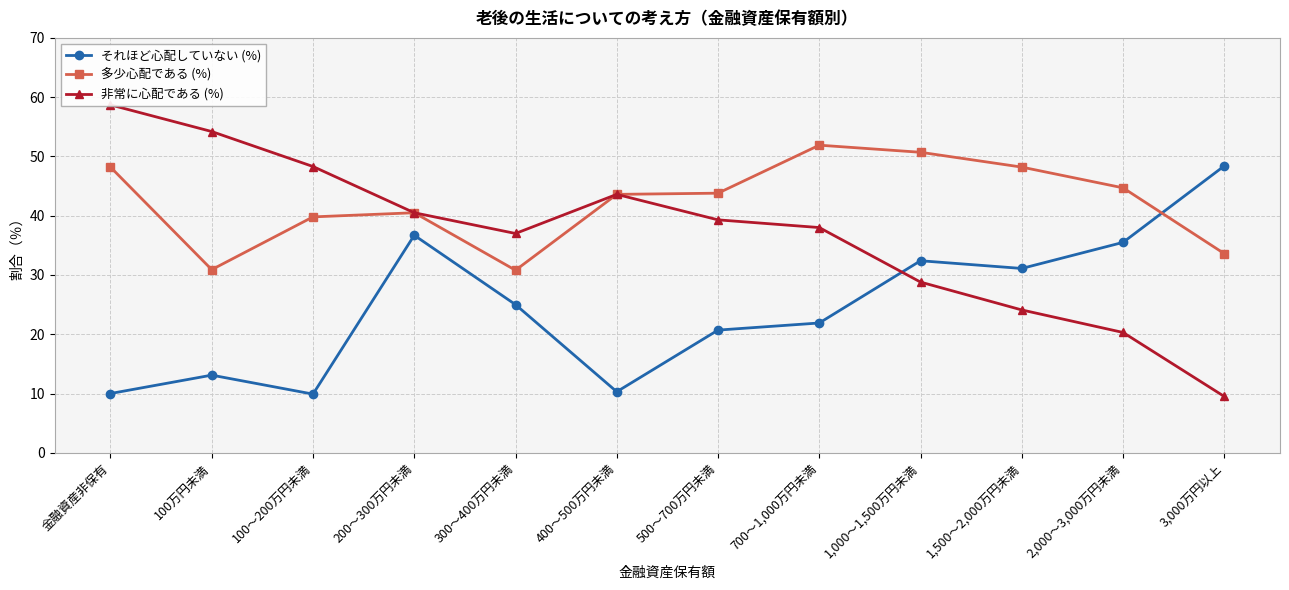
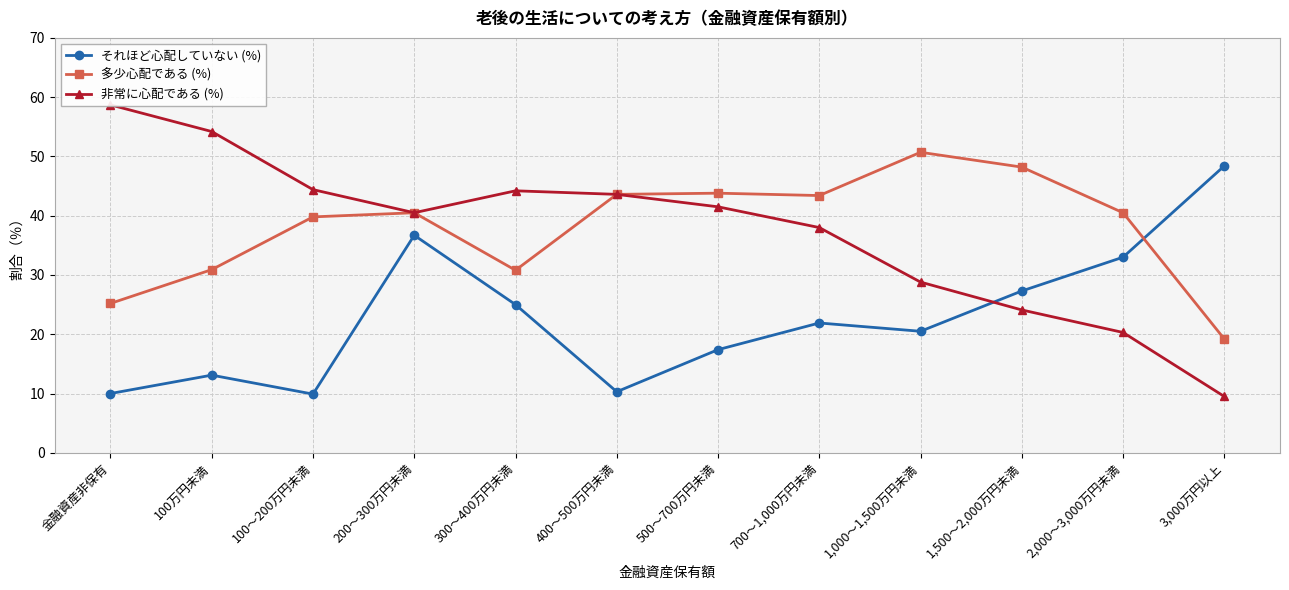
  {
    "それほど心配していない (%)": {
      "金融資産非保有": 10,
      "100万円未満": 13,
      "100～200万円未満": 10,
      "200～300万円未満": 37,
      "300～400万円未満": 25,
      "400～500万円未満": 10,
-     "500～700万円未満": 21,
+     "500～700万円未満": 17,
      "700～1,000万円未満": 22,
-     "1,000～1,500万円未満": 32,
-     "1,500～2,000万円未満": 31,
-     "2,000～3,000万円未満": 36,
+     "1,000～1,500万円未満": 21,
+     "1,500～2,000万円未満": 27,
+     "2,000～3,000万円未満": 33,
      "3,000万円以上": 48
    },
    "多少心配である (%)": {
-     "金融資産非保有": 48,
+     "金融資産非保有": 25,
      "100万円未満": 31,
      "100～200万円未満": 40,
      "300～400万円未満": 31,
      "500～700万円未満": 44,
-     "700～1,000万円未満": 52,
+     "700～1,000万円未満": 43,
      "1,000～1,500万円未満": 51,
      "1,500～2,000万円未満": 48,
-     "2,000～3,000万円未満": 45,
-     "3,000万円以上": 34
+     "2,000～3,000万円未満": 41,
+     "3,000万円以上": 19
    },
    "非常に心配である (%)": {
      "100万円未満": 54,
-     "100～200万円未満": 48,
-     "300～400万円未満": 37,
-     "500～700万円未満": 39,
+     "100～200万円未満": 44,
+     "300～400万円未満": 44,
+     "500～700万円未満": 42,
      "700～1,000万円未満": 38,
      "1,000～1,500万円未満": 29,
      "1,500～2,000万円未満": 24,
      "2,000～3,000万円未満": 20,
      "3,000万円以上": 10
    }
  }
